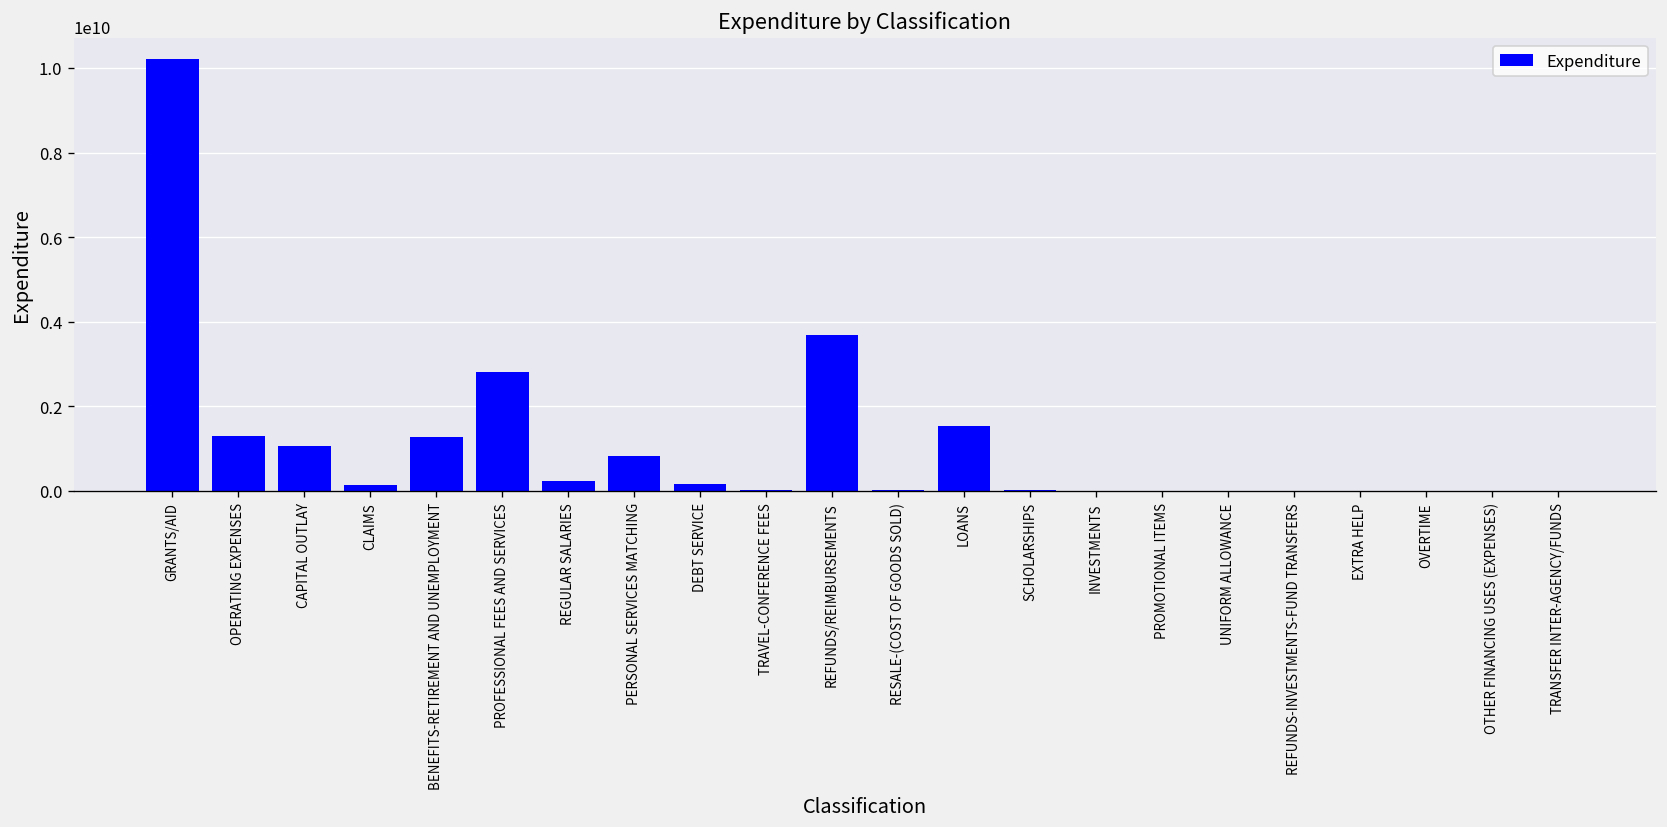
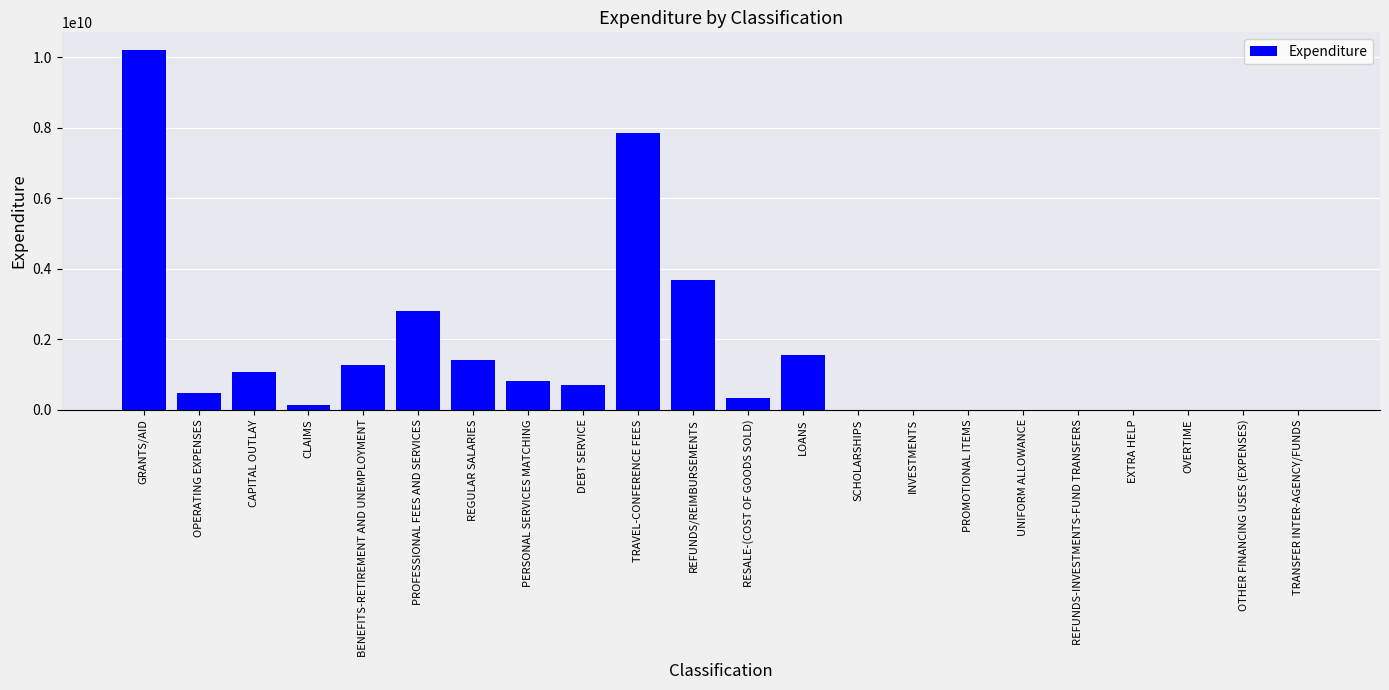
  {
    "GRANTS/AID": 10200000000,
-   "OPERATING EXPENSES": 1300000000,
+   "OPERATING EXPENSES": 500000000,
    "CAPITAL OUTLAY": 1100000000,
    "CLAIMS": 100000000,
    "BENEFITS-RETIREMENT AND UNEMPLOYMENT": 1300000000,
    "PROFESSIONAL FEES AND SERVICES": 2800000000,
-   "REGULAR SALARIES": 200000000,
+   "REGULAR SALARIES": 1400000000,
    "PERSONAL SERVICES MATCHING": 800000000,
-   "DEBT SERVICE": 200000000,
-   "TRAVEL-CONFERENCE FEES": 0,
+   "DEBT SERVICE": 700000000,
+   "TRAVEL-CONFERENCE FEES": 7800000000,
    "REFUNDS/REIMBURSEMENTS": 3700000000,
-   "RESALE-(COST OF GOODS SOLD)": 0,
+   "RESALE-(COST OF GOODS SOLD)": 300000000,
    "LOANS": 1500000000
  }
